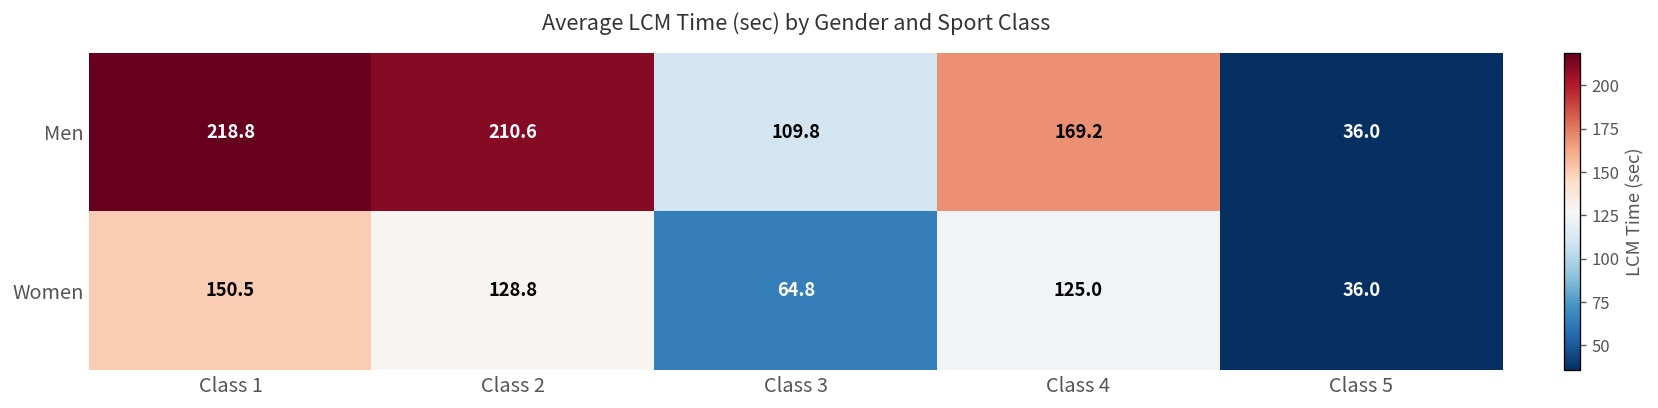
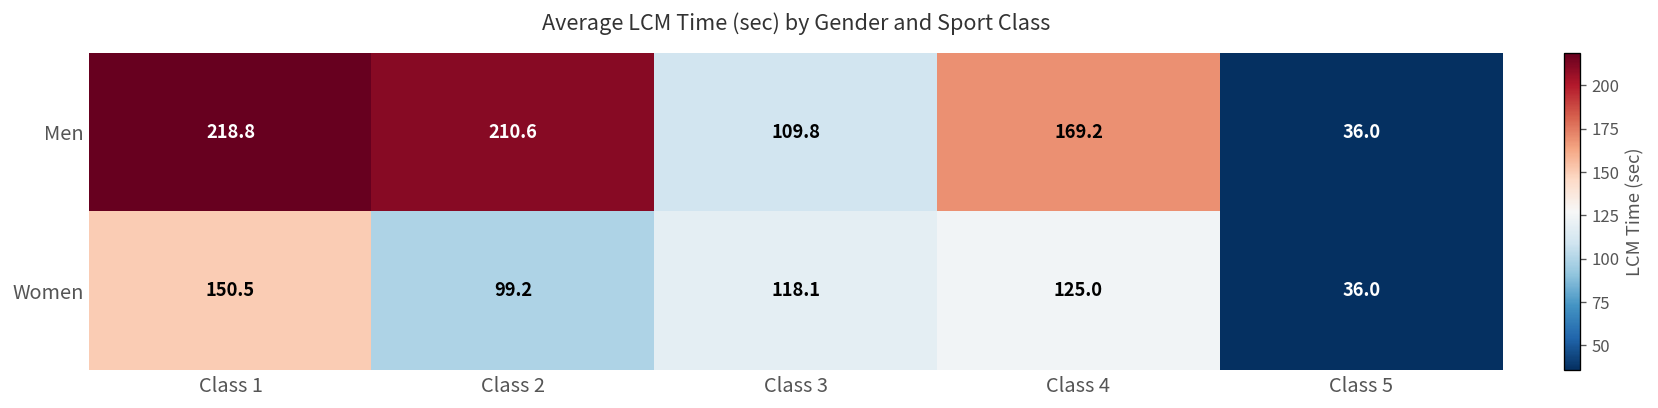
  {
    "Men": {
      "Class 1": 218.8,
      "Class 2": 210.6,
      "Class 3": 109.8,
      "Class 4": 169.2,
      "Class 5": 36.0
    },
    "Women": {
      "Class 1": 150.5,
-     "Class 2": 128.8,
-     "Class 3": 64.8,
+     "Class 2": 99.2,
+     "Class 3": 118.1,
      "Class 4": 125.0,
      "Class 5": 36.0
    }
  }
